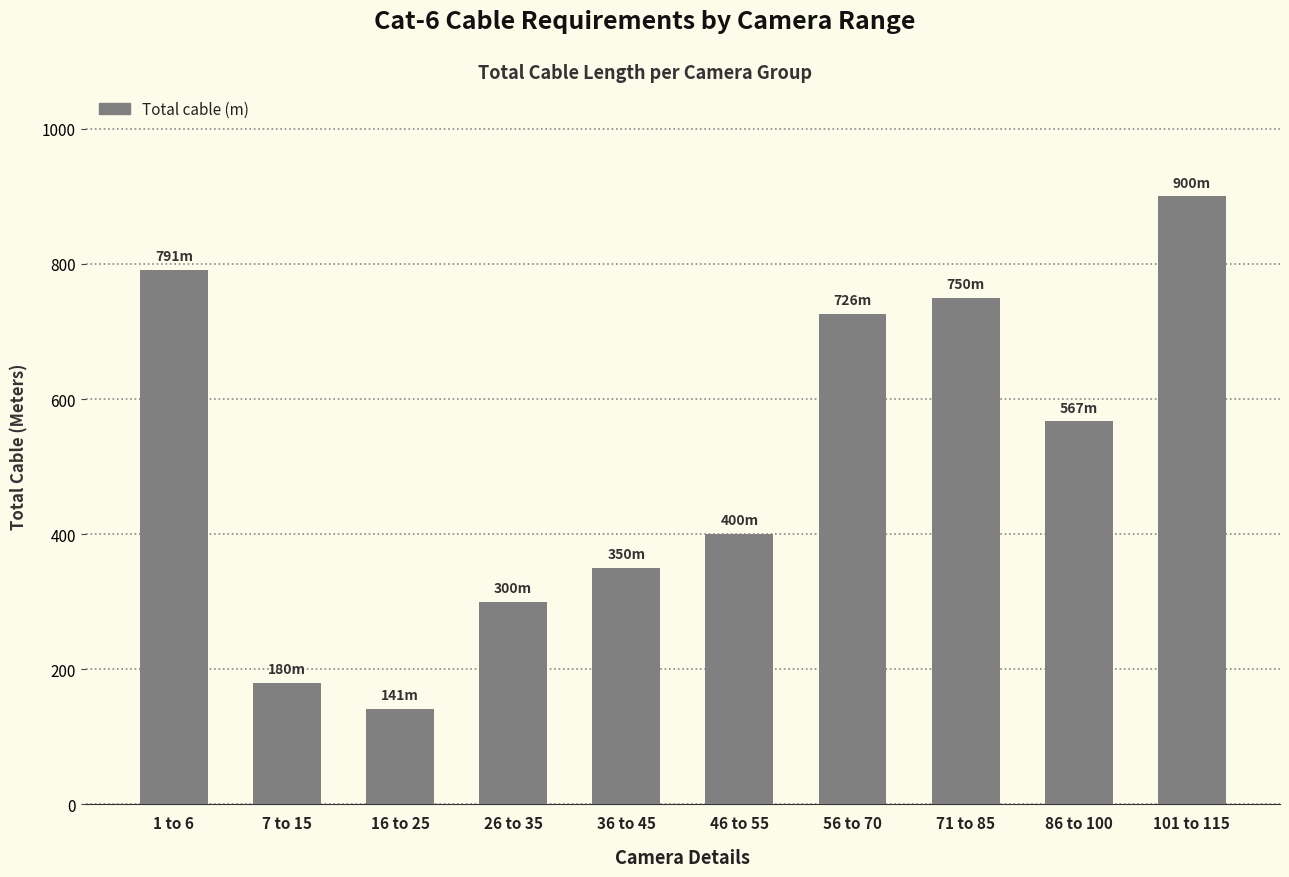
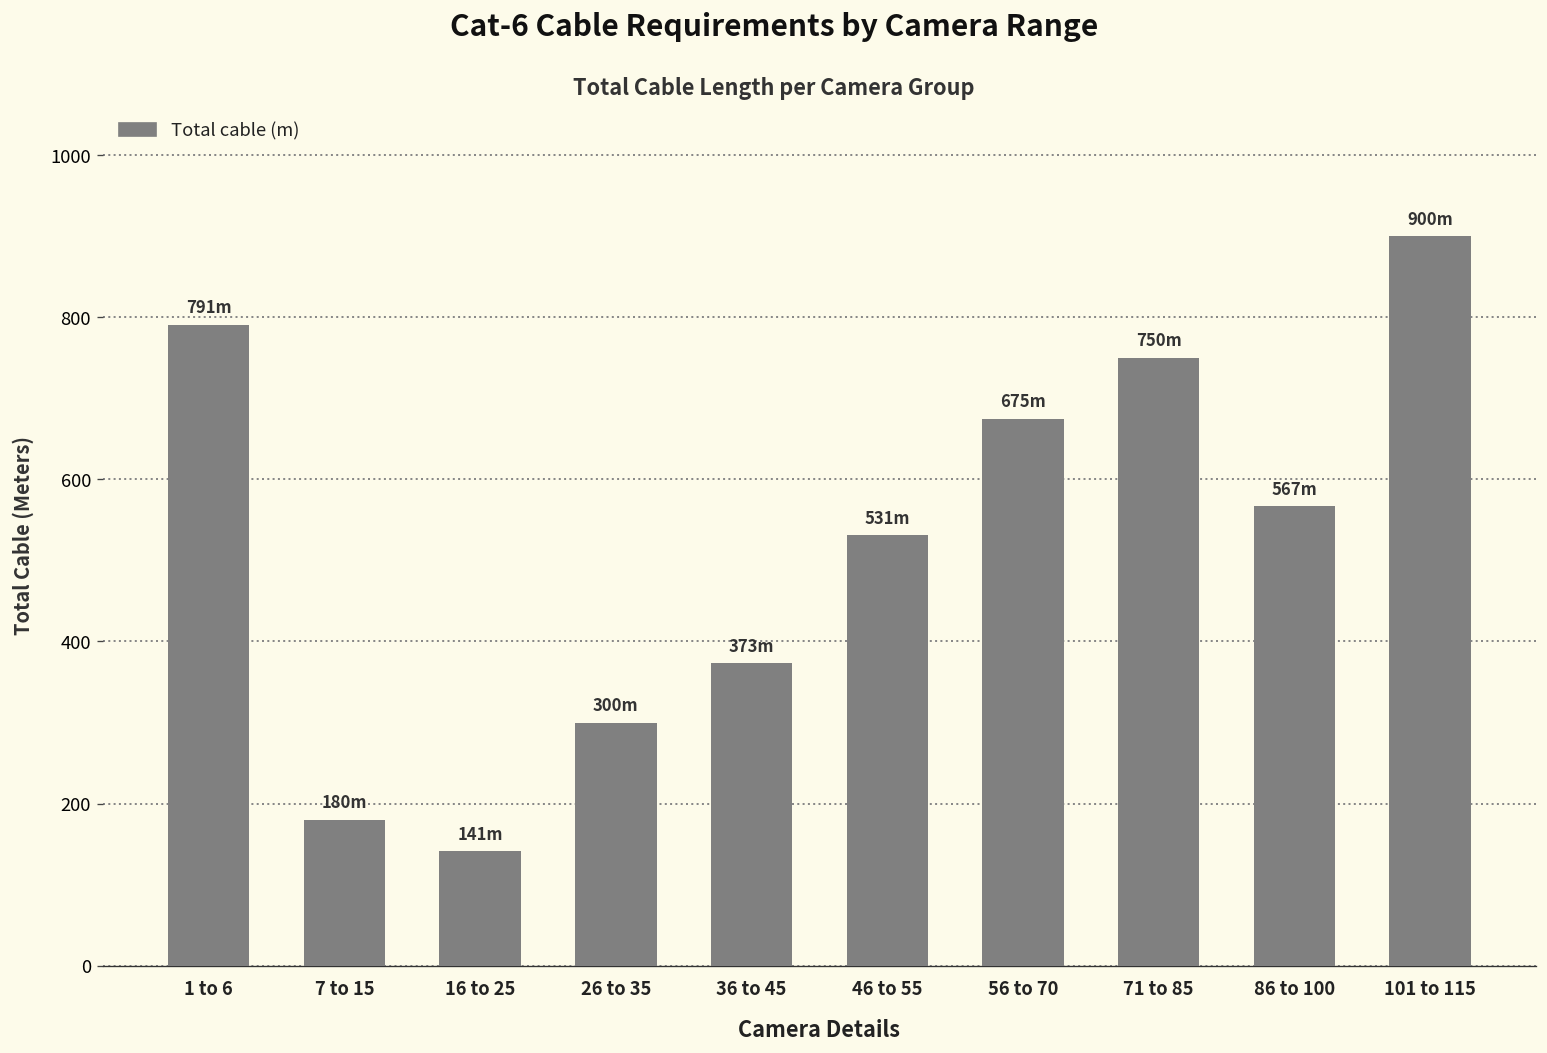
  {
    "1 to 6": "791m",
    "7 to 15": "180m",
    "16 to 25": "141m",
    "26 to 35": "300m",
-   "36 to 45": "350m",
-   "46 to 55": "400m",
-   "56 to 70": "726m",
+   "36 to 45": "373m",
+   "46 to 55": "531m",
+   "56 to 70": "675m",
    "71 to 85": "750m",
    "86 to 100": "567m",
    "101 to 115": "900m"
  }
